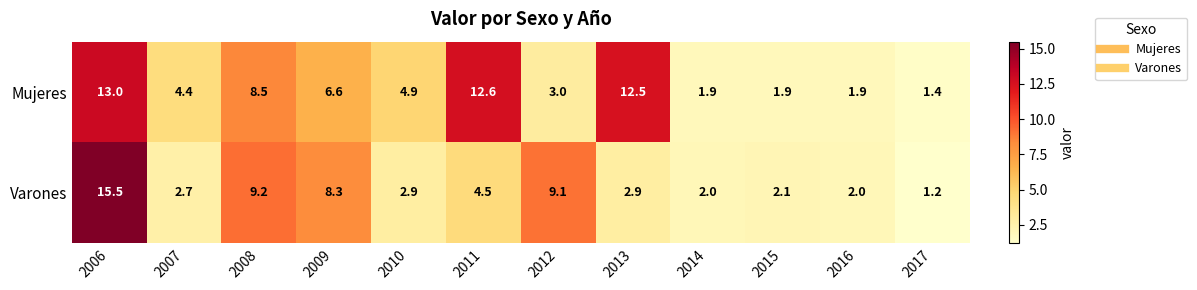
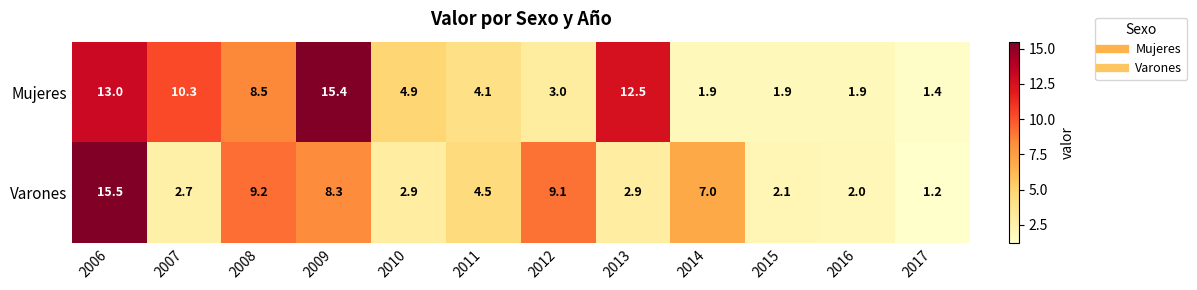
  {
    "Mujeres": {
      "2006": 13.0,
-     "2007": 4.4,
+     "2007": 10.3,
      "2008": 8.5,
-     "2009": 6.6,
+     "2009": 15.4,
      "2010": 4.9,
-     "2011": 12.6,
+     "2011": 4.1,
      "2012": 3.0,
      "2013": 12.5,
      "2014": 1.9,
      "2015": 1.9,
      "2016": 1.9,
      "2017": 1.4
    },
    "Varones": {
      "2006": 15.5,
      "2007": 2.7,
      "2008": 9.2,
      "2009": 8.3,
      "2010": 2.9,
      "2011": 4.5,
      "2012": 9.1,
      "2013": 2.9,
-     "2014": 2.0,
+     "2014": 7.0,
      "2015": 2.1,
      "2016": 2.0,
      "2017": 1.2
    }
  }
